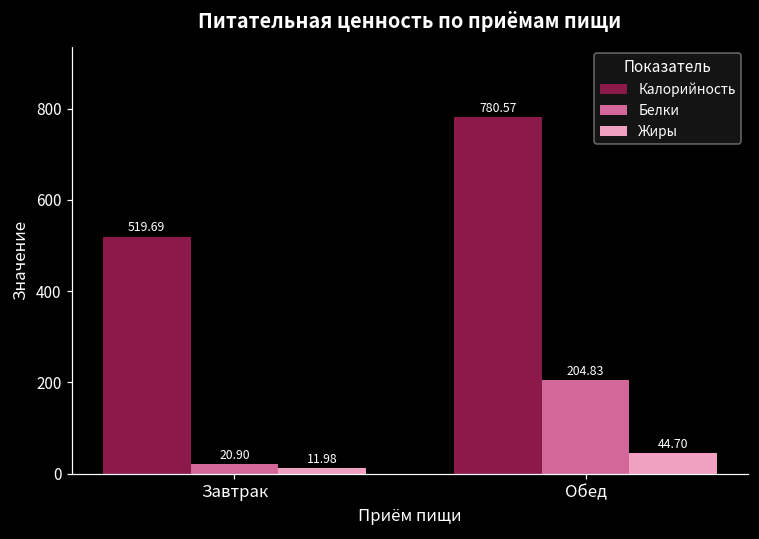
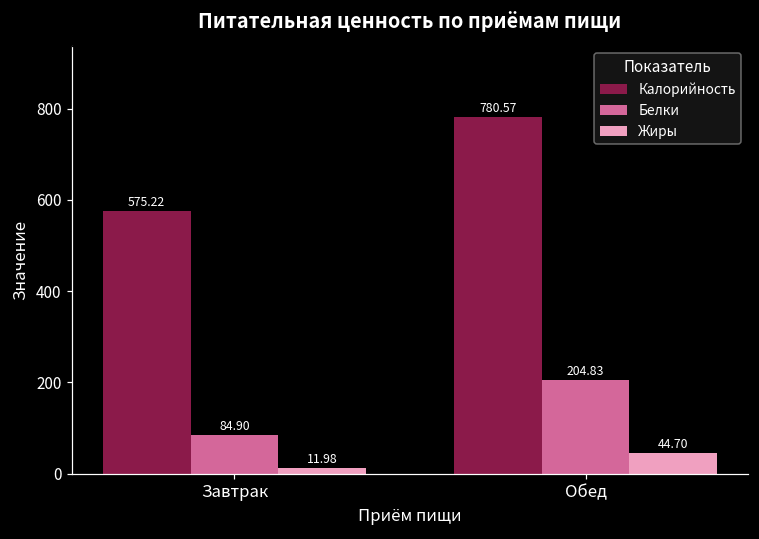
  {
    "Калорийность": {
-     "Завтрак": 519.69,
+     "Завтрак": 575.22,
      "Обед": 780.57
    },
    "Белки": {
-     "Завтрак": 20.90,
+     "Завтрак": 84.90,
      "Обед": 204.83
    },
    "Жиры": {
      "Завтрак": 11.98,
      "Обед": 44.70
    }
  }
